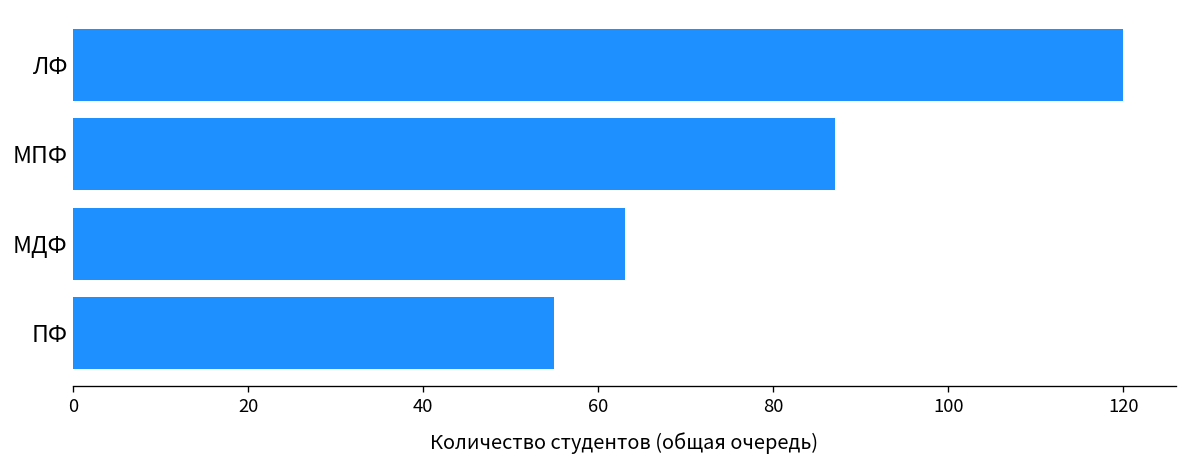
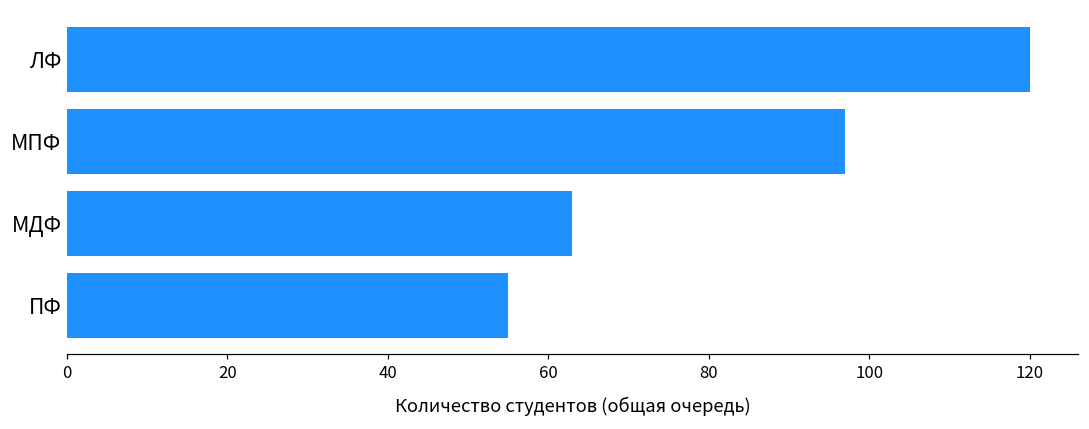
  {
    "ЛФ": 120,
-   "МПФ": 87,
+   "МПФ": 97,
    "МДФ": 63,
    "ПФ": 55
  }
